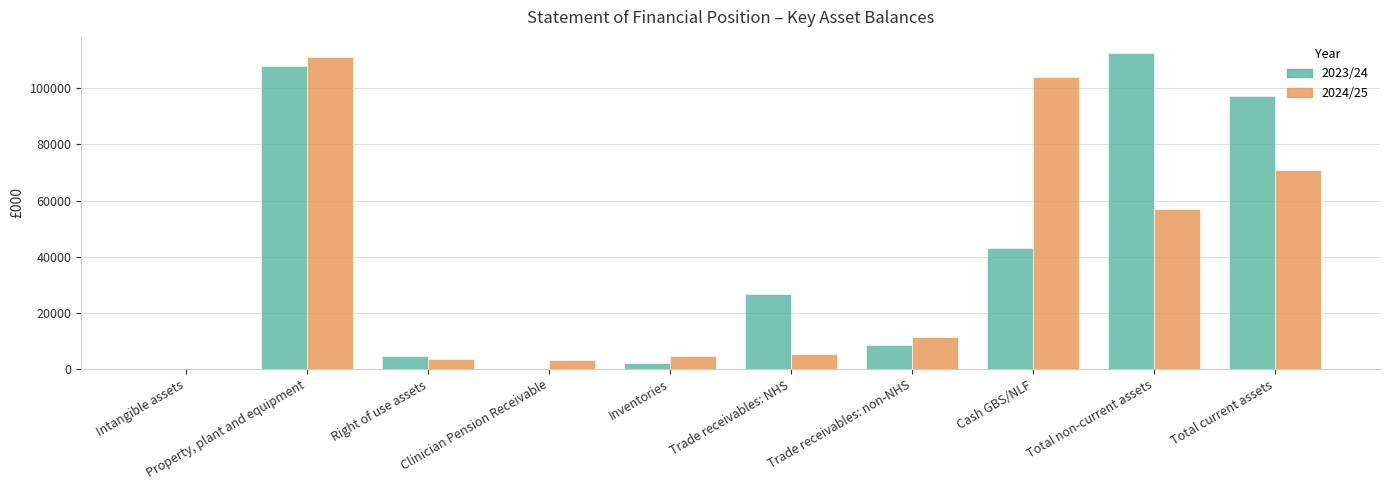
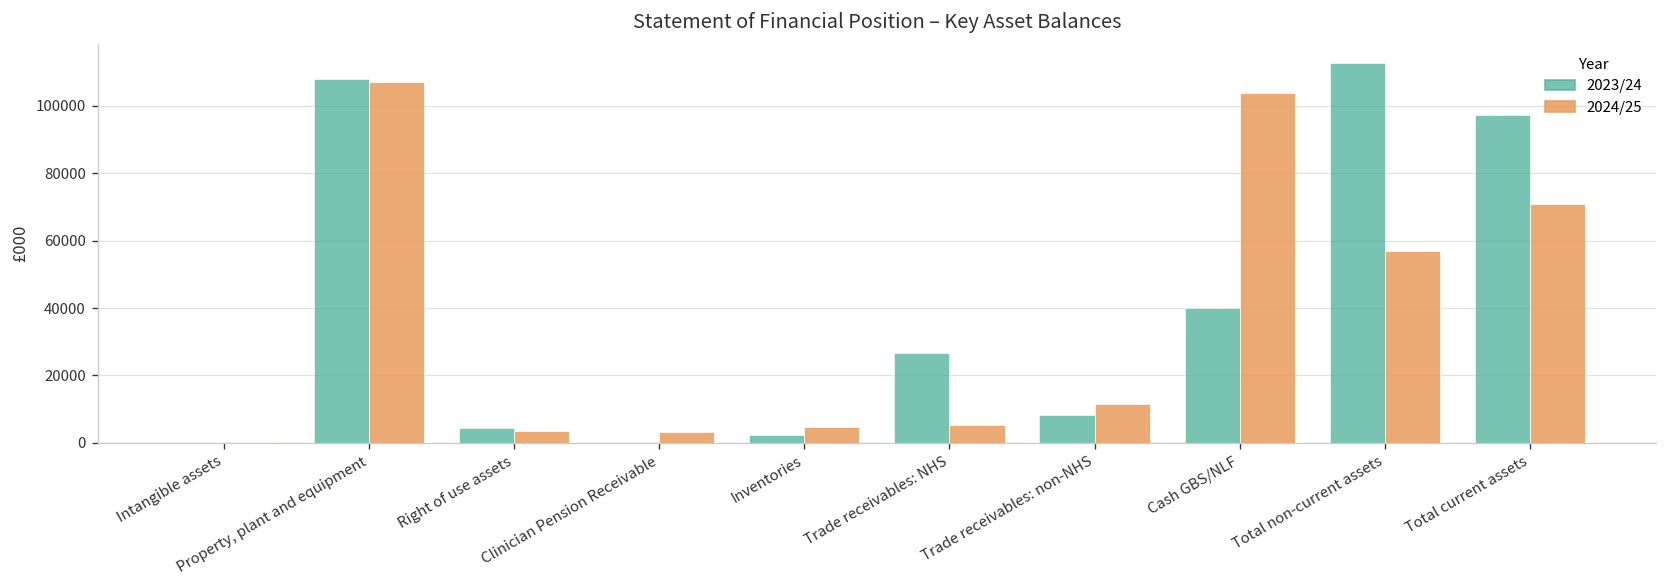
  {
    "2023/24": {
      "Property, plant and equipment": 108000,
      "Right of use assets": 5000,
      "Inventories": 2000,
      "Trade receivables: NHS": 27000,
      "Trade receivables: non-NHS": 8000,
-     "Cash GBS/NLF": 43000,
+     "Cash GBS/NLF": 40000,
      "Total non-current assets": 113000,
      "Total current assets": 97000
    },
    "2024/25": {
-     "Property, plant and equipment": 111000,
+     "Property, plant and equipment": 107000,
      "Right of use assets": 4000,
      "Clinician Pension Receivable": 3000,
      "Inventories": 5000,
      "Trade receivables: NHS": 5000,
      "Trade receivables: non-NHS": 11000,
      "Cash GBS/NLF": 104000,
      "Total non-current assets": 57000,
      "Total current assets": 71000
    }
  }
